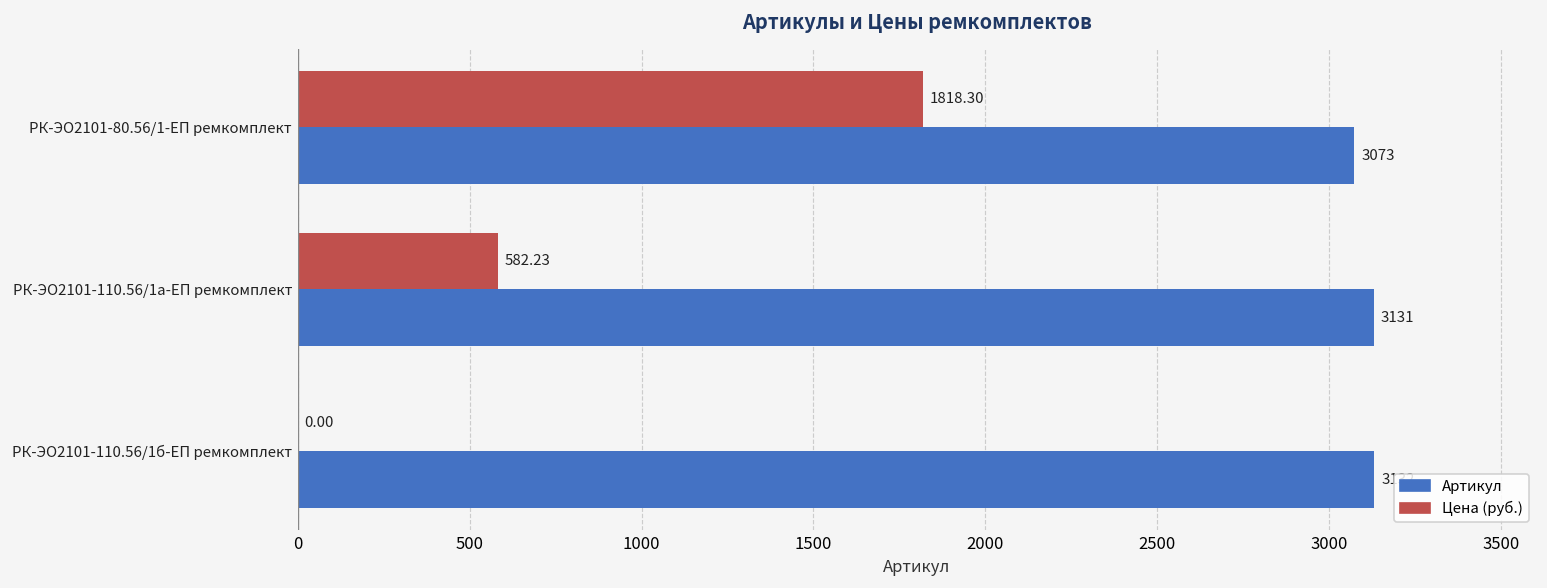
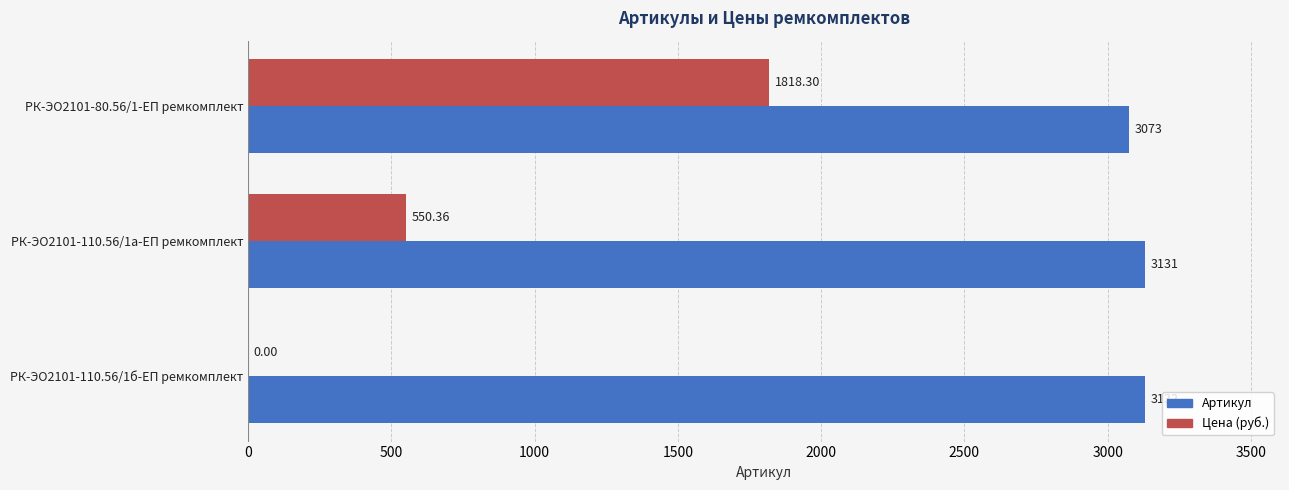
  {
    "Артикул": {
      "РК-ЭО2101-80.56/1-ЕП ремкомплект": 3073,
      "РК-ЭО2101-110.56/1а-ЕП ремкомплект": 3131
    },
    "Цена (руб.)": {
      "РК-ЭО2101-80.56/1-ЕП ремкомплект": 1818.30,
-     "РК-ЭО2101-110.56/1а-ЕП ремкомплект": 582.23,
+     "РК-ЭО2101-110.56/1а-ЕП ремкомплект": 550.36,
      "РК-ЭО2101-110.56/1б-ЕП ремкомплект": 0.00
    }
  }
